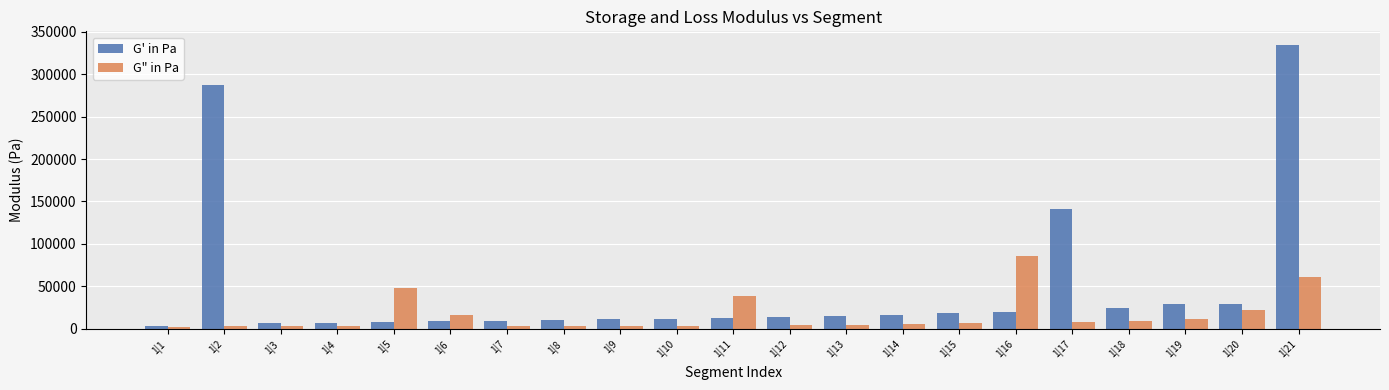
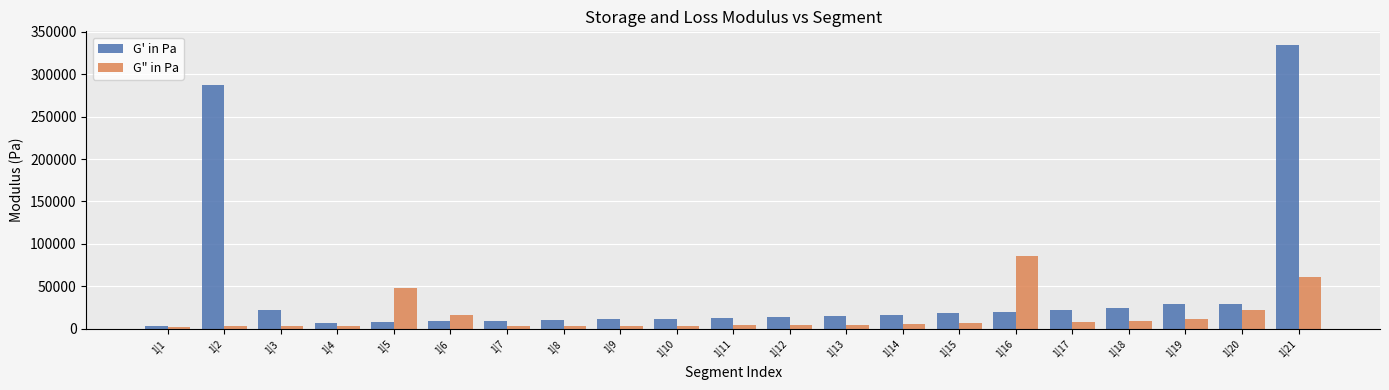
  {
    "G' in Pa": {
      "1|1": 0,
      "1|2": 290000,
-     "1|3": 10000,
+     "1|3": 20000,
      "1|4": 10000,
      "1|5": 10000,
      "1|6": 10000,
      "1|7": 10000,
      "1|8": 10000,
      "1|9": 10000,
      "1|10": 10000,
      "1|11": 10000,
      "1|12": 10000,
      "1|13": 20000,
      "1|14": 20000,
      "1|15": 20000,
      "1|16": 20000,
-     "1|17": 140000,
+     "1|17": 20000,
      "1|18": 20000,
      "1|19": 30000,
      "1|20": 30000,
      "1|21": 330000
    },
    "G\" in Pa": {
      "1|5": 50000,
      "1|6": 20000,
      "1|8": 0,
      "1|9": 0,
      "1|10": 0,
-     "1|11": 40000,
+     "1|11": 0,
      "1|12": 0,
      "1|13": 0,
      "1|14": 10000,
      "1|15": 10000,
      "1|16": 90000,
      "1|17": 10000,
      "1|18": 10000,
      "1|19": 10000,
      "1|20": 20000,
      "1|21": 60000
    }
  }
